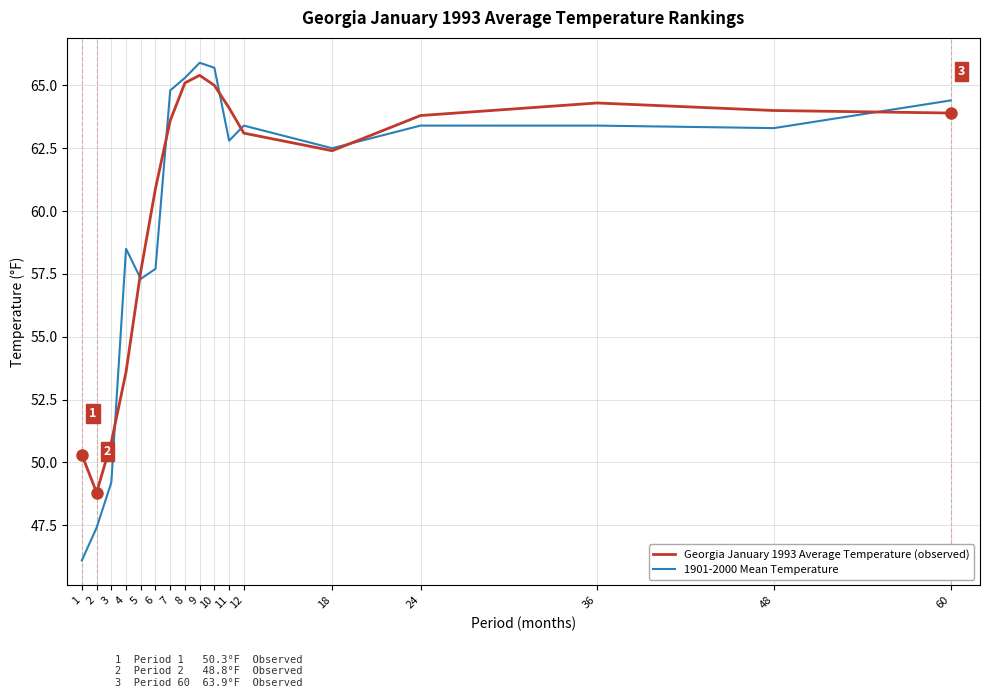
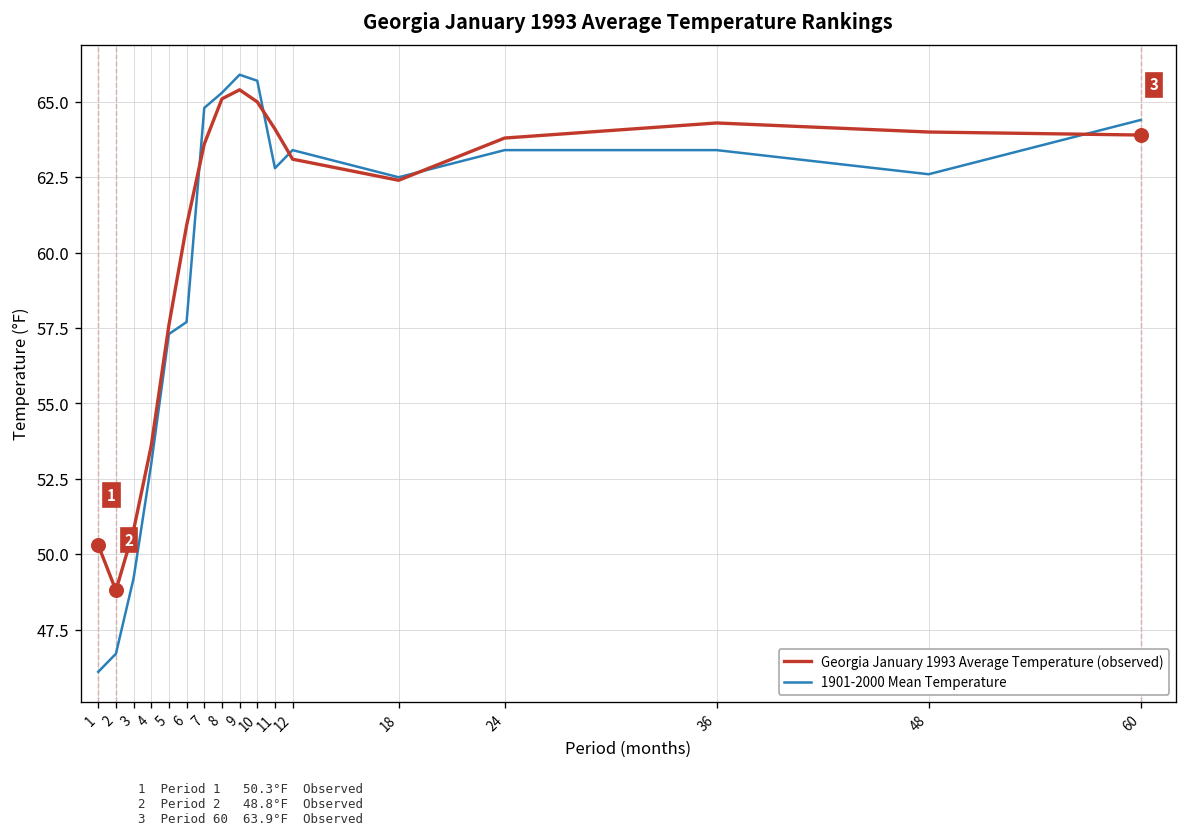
  {
    "1901-2000 Mean Temperature": {
      "1": 46.1,
-     "2": 47.4,
+     "2": 46.7,
      "3": 49.2,
-     "4": 58.5,
+     "4": 53.0,
      "5": 57.3,
      "6": 57.7,
      "7": 64.8,
      "8": 65.3,
      "9": 65.9,
      "10": 65.7,
      "11": 62.8,
      "12": 63.4,
      "24": 63.4,
      "36": 63.4,
-     "48": 63.3
+     "48": 62.6
    }
  }
